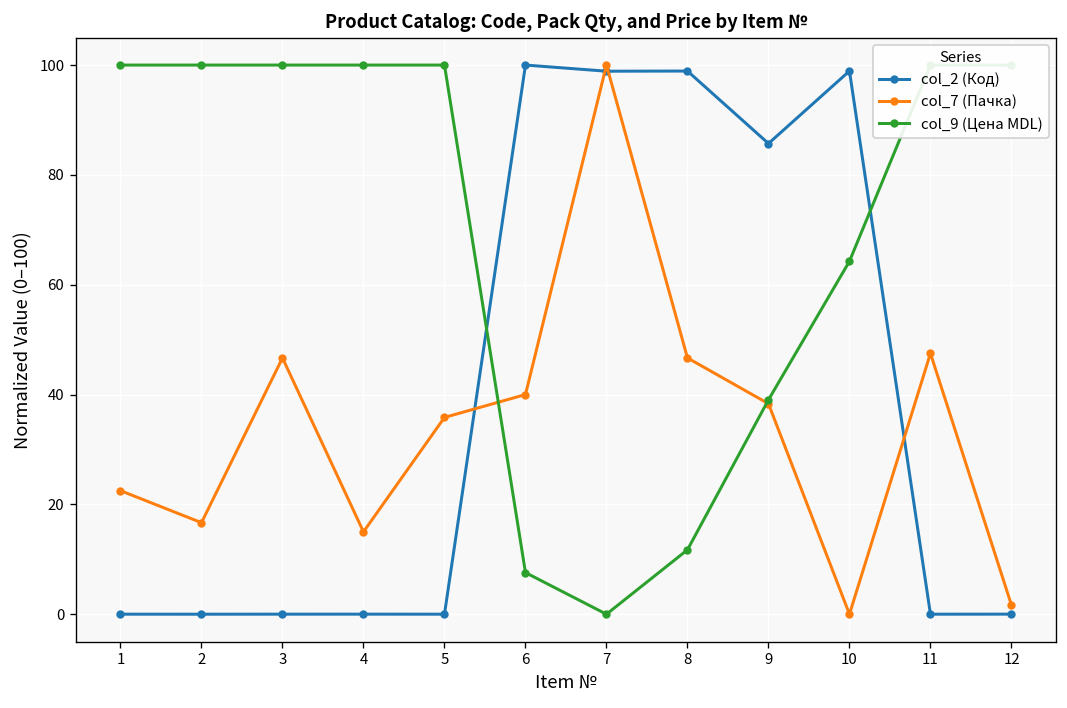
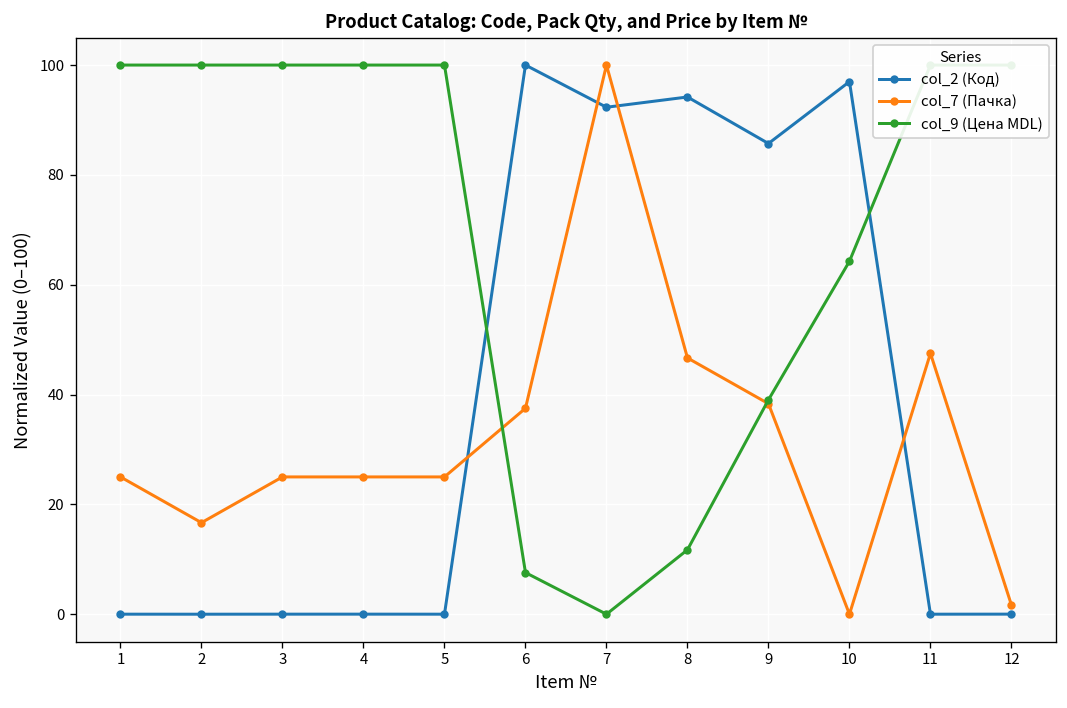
  {
    "col_2 (Код)": {
      "1": 0,
      "2": 0,
      "3": 0,
      "4": 0,
      "5": 0,
      "6": 100,
-     "7": 99,
-     "8": 99,
+     "7": 92,
+     "8": 94,
      "9": 86,
-     "10": 99,
+     "10": 97,
      "11": 0,
      "12": 0
    },
    "col_7 (Пачка)": {
-     "1": 23,
+     "1": 25,
      "2": 17,
-     "3": 47,
-     "4": 15,
-     "5": 36,
-     "6": 40,
+     "3": 25,
+     "4": 25,
+     "5": 25,
+     "6": 38,
      "7": 100,
      "8": 47,
      "9": 38,
      "10": 0,
      "11": 48,
      "12": 2
    },
    "col_9 (Цена MDL)": {
      "1": 100,
      "2": 100,
      "3": 100,
      "4": 100,
      "5": 100,
      "6": 8,
      "7": 0,
      "8": 12,
      "9": 39,
      "10": 64
    }
  }
